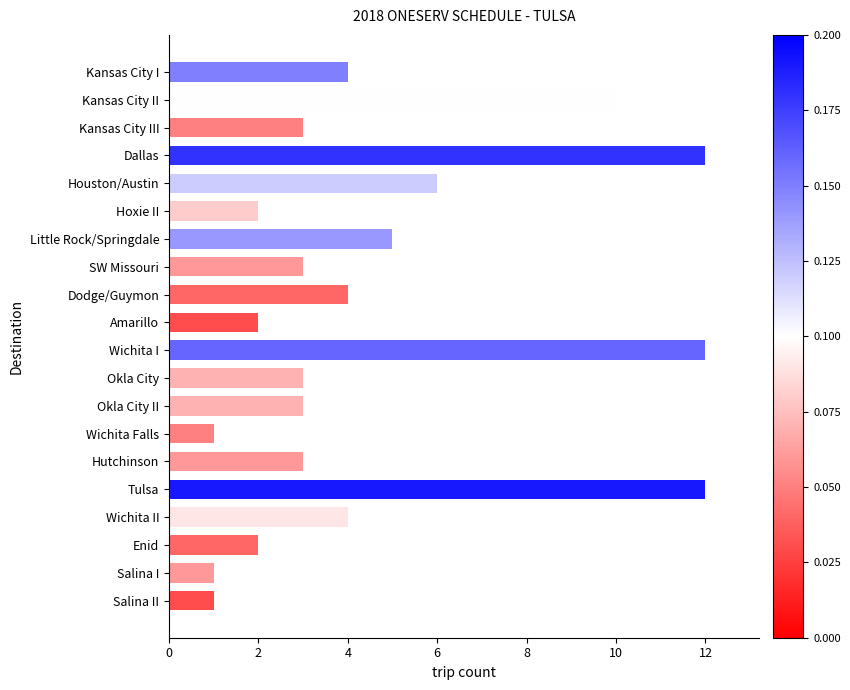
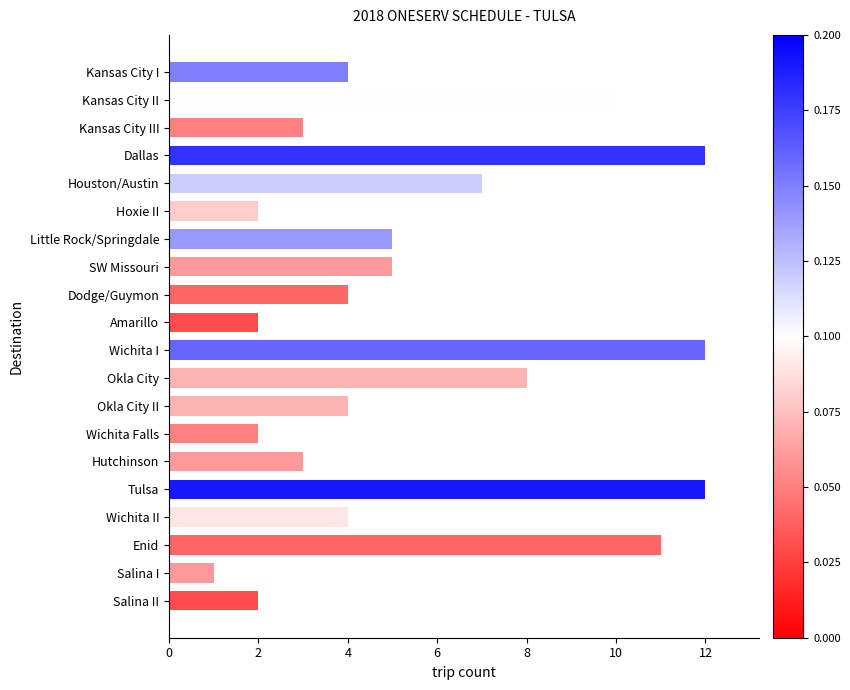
  {
    "Kansas City I": 4,
    "Kansas City II": 10,
    "Kansas City III": 3,
    "Dallas": 12,
-   "Houston/Austin": 6,
+   "Houston/Austin": 7,
    "Hoxie II": 2,
    "Little Rock/Springdale": 5,
-   "SW Missouri": 3,
+   "SW Missouri": 5,
    "Dodge/Guymon": 4,
    "Amarillo": 2,
    "Wichita I": 12,
-   "Okla City": 3,
-   "Okla City II": 3,
-   "Wichita Falls": 1,
+   "Okla City": 8,
+   "Okla City II": 4,
+   "Wichita Falls": 2,
    "Hutchinson": 3,
    "Tulsa": 12,
    "Wichita II": 4,
-   "Enid": 2,
+   "Enid": 11,
    "Salina I": 1,
-   "Salina II": 1
+   "Salina II": 2
  }
